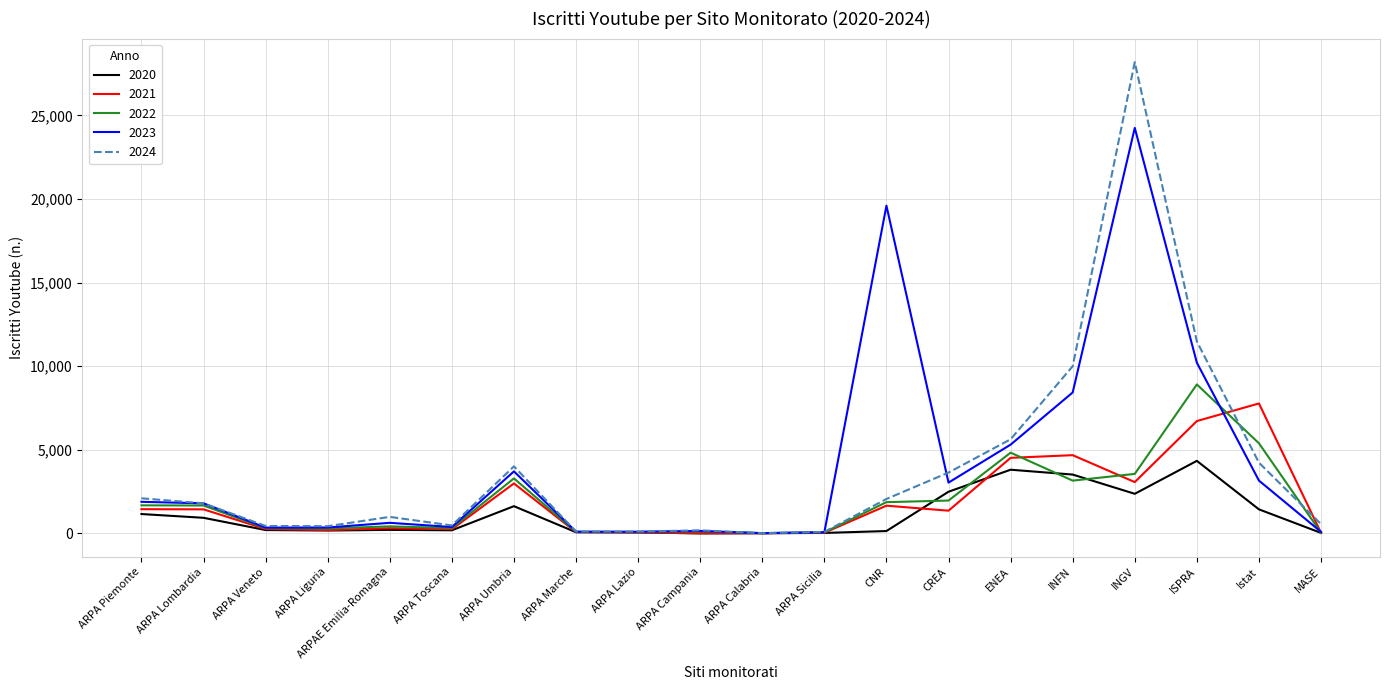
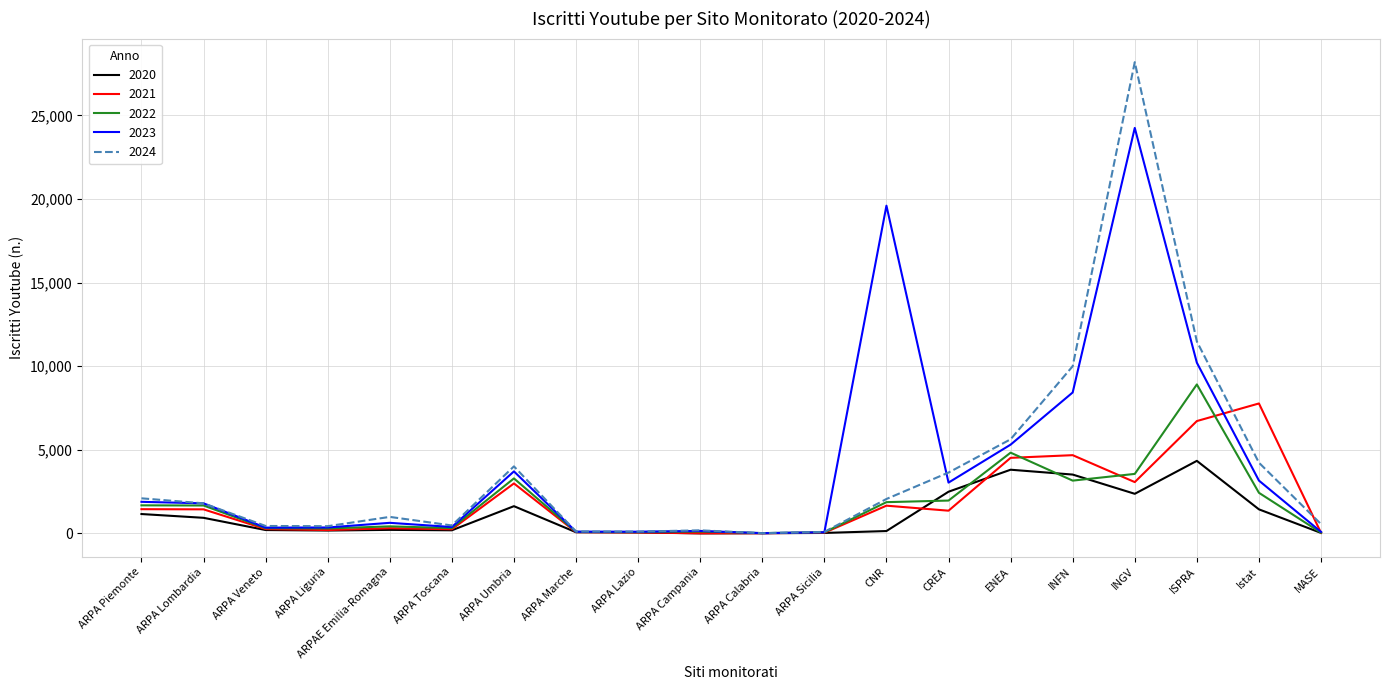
  {
    "2020": {
      "ARPA Piemonte": "1,200",
      "ARPA Lombardia": "900",
      "ARPA Umbria": "1,600",
      "CNR": "100",
      "CREA": "2,500",
      "ENEA": "3,800",
      "INFN": "3,500",
      "INGV": "2,400",
      "ISPRA": "4,300",
      "Istat": "1,400"
    },
    "2021": {
      "ARPA Piemonte": "1,500",
      "ARPA Lombardia": "1,400",
      "ARPA Umbria": "3,000",
      "CNR": "1,700",
      "CREA": "1,400",
      "ENEA": "4,500",
      "INFN": "4,700",
      "INGV": "3,100",
      "ISPRA": "6,700",
      "Istat": "7,800"
    },
    "2022": {
      "ARPA Piemonte": "1,700",
      "ARPA Umbria": "3,300",
      "CNR": "1,900",
      "CREA": "2,000",
      "ENEA": "4,800",
      "INFN": "3,200",
      "INGV": "3,600",
      "ISPRA": "8,900",
-     "Istat": "5,400"
+     "Istat": "2,400"
    },
    "2023": {
      "ARPA Piemonte": "1,900",
      "ARPAE Emilia-Romagna": "600",
      "ARPA Umbria": "3,700",
      "CNR": "19,600",
      "CREA": "3,000",
      "ENEA": "5,300",
      "INFN": "8,400",
      "INGV": "24,300",
      "ISPRA": "10,200",
      "Istat": "3,200"
    },
    "2024": {
      "ARPA Piemonte": "2,100",
      "ARPAE Emilia-Romagna": "1,000",
      "ARPA Umbria": "4,000",
      "CNR": "2,100",
      "CREA": "3,600",
      "ENEA": "5,600",
      "INFN": "10,000",
      "INGV": "28,200",
      "ISPRA": "11,500",
      "Istat": "4,200",
      "MASE": "600"
    }
  }
